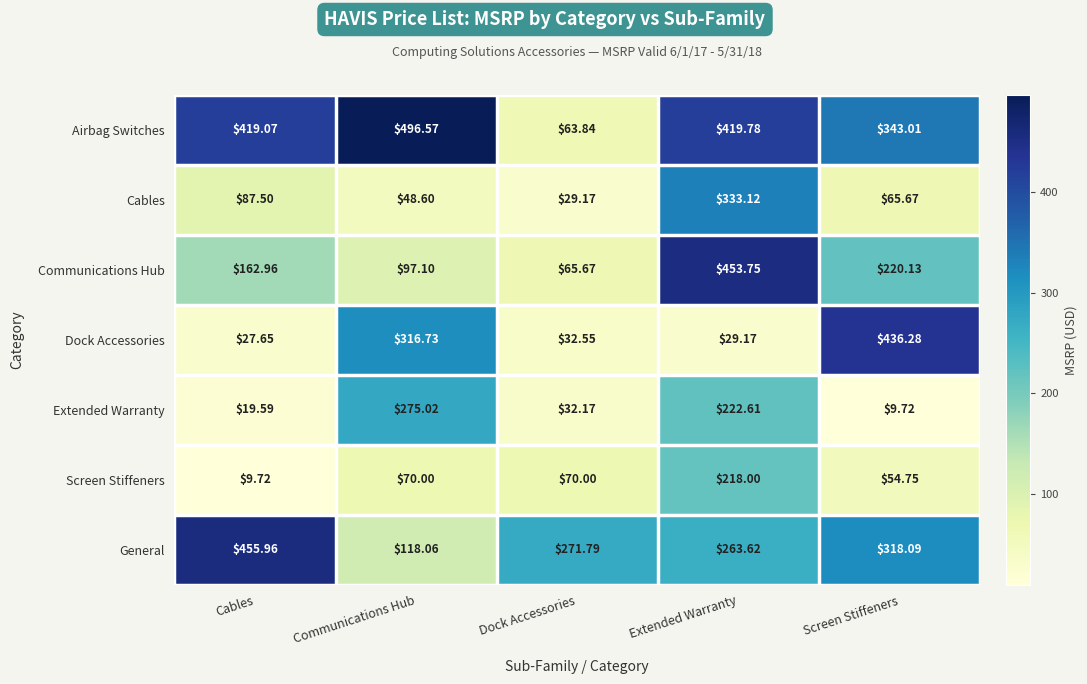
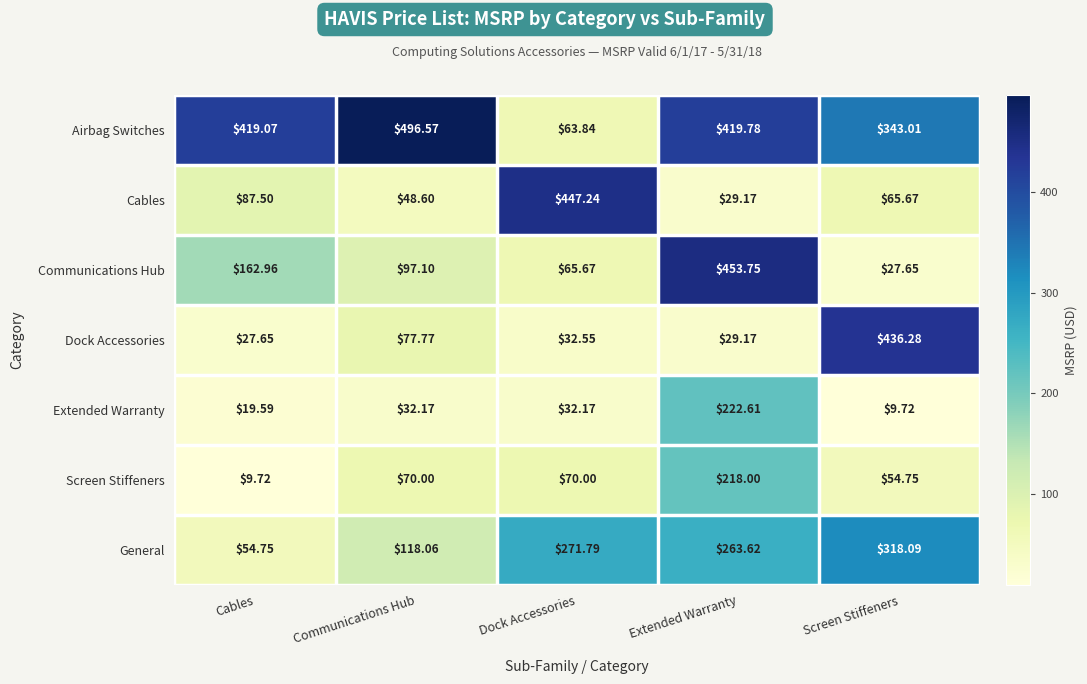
  {
    "Airbag Switches": {
      "Cables": "$419.07",
      "Communications Hub": "$496.57",
      "Dock Accessories": "$63.84",
      "Extended Warranty": "$419.78",
      "Screen Stiffeners": "$343.01"
    },
    "Cables": {
      "Cables": "$87.50",
      "Communications Hub": "$48.60",
-     "Dock Accessories": "$29.17",
-     "Extended Warranty": "$333.12",
+     "Dock Accessories": "$447.24",
+     "Extended Warranty": "$29.17",
      "Screen Stiffeners": "$65.67"
    },
    "Communications Hub": {
      "Cables": "$162.96",
      "Communications Hub": "$97.10",
      "Dock Accessories": "$65.67",
      "Extended Warranty": "$453.75",
-     "Screen Stiffeners": "$220.13"
+     "Screen Stiffeners": "$27.65"
    },
    "Dock Accessories": {
      "Cables": "$27.65",
-     "Communications Hub": "$316.73",
+     "Communications Hub": "$77.77",
      "Dock Accessories": "$32.55",
      "Extended Warranty": "$29.17",
      "Screen Stiffeners": "$436.28"
    },
    "Extended Warranty": {
      "Cables": "$19.59",
-     "Communications Hub": "$275.02",
+     "Communications Hub": "$32.17",
      "Dock Accessories": "$32.17",
      "Extended Warranty": "$222.61",
      "Screen Stiffeners": "$9.72"
    },
    "Screen Stiffeners": {
      "Cables": "$9.72",
      "Communications Hub": "$70.00",
      "Dock Accessories": "$70.00",
      "Extended Warranty": "$218.00",
      "Screen Stiffeners": "$54.75"
    },
    "General": {
-     "Cables": "$455.96",
+     "Cables": "$54.75",
      "Communications Hub": "$118.06",
      "Dock Accessories": "$271.79",
      "Extended Warranty": "$263.62",
      "Screen Stiffeners": "$318.09"
    }
  }
